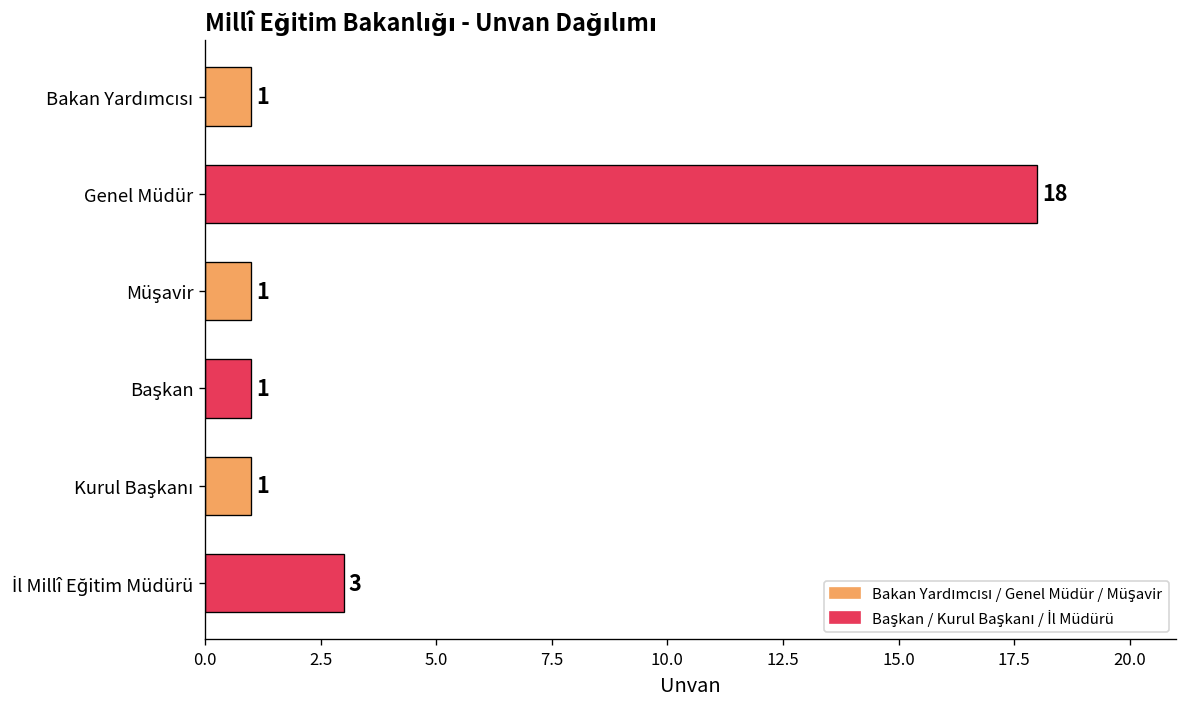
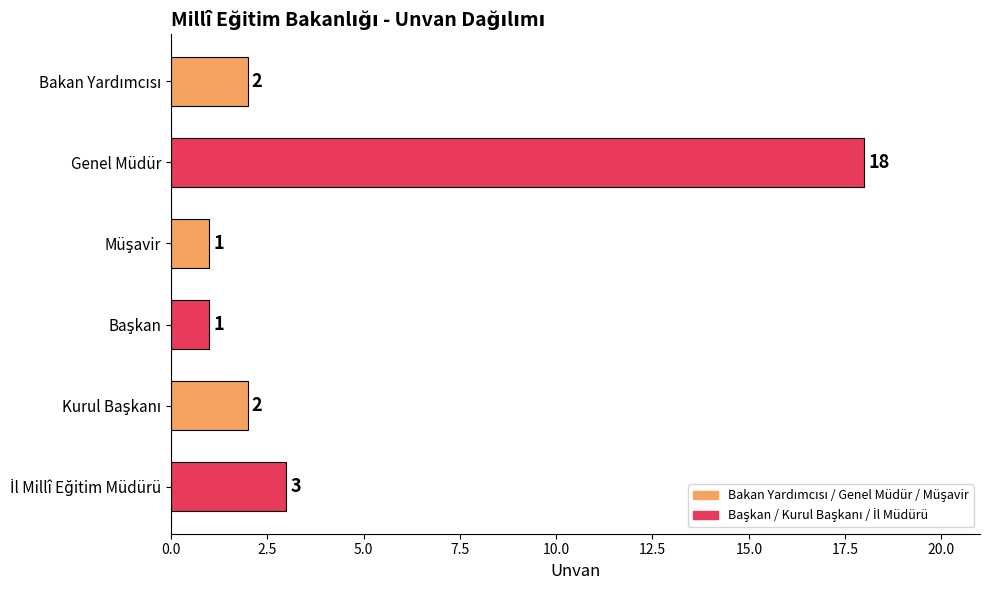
  {
-   "Bakan Yardımcısı": 1,
+   "Bakan Yardımcısı": 2,
    "Genel Müdür": 18,
    "Müşavir": 1,
    "Başkan": 1,
-   "Kurul Başkanı": 1,
+   "Kurul Başkanı": 2,
    "İl Millî Eğitim Müdürü": 3
  }
